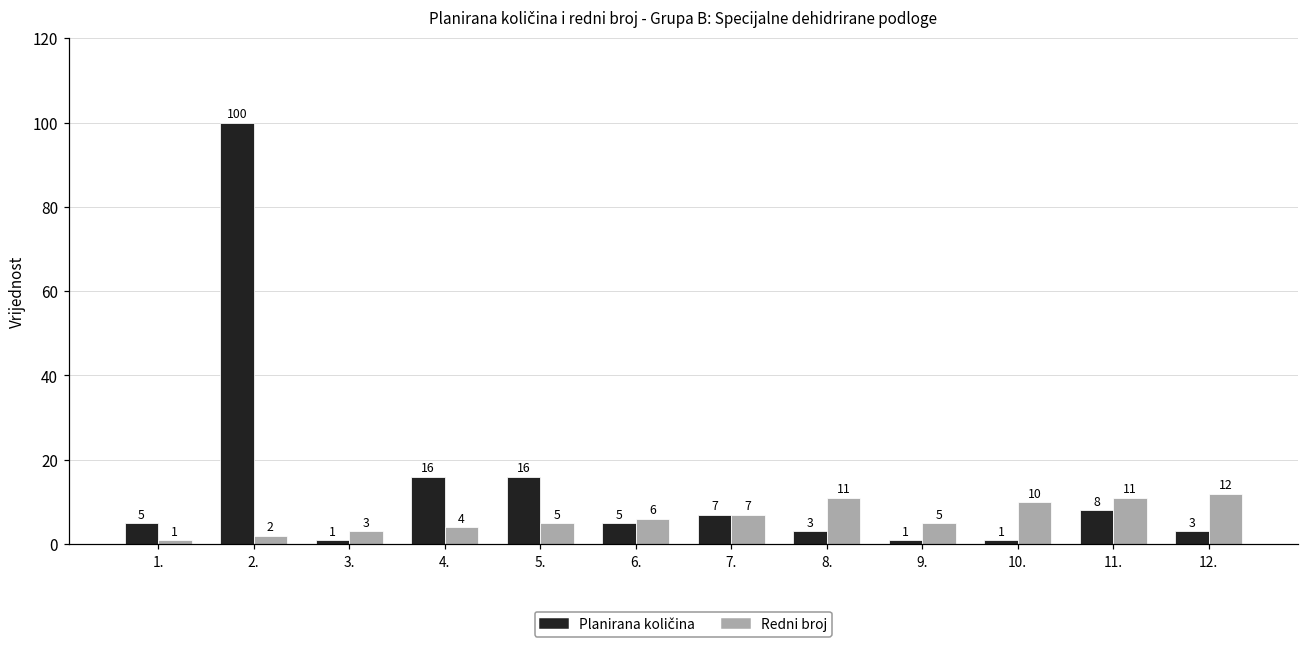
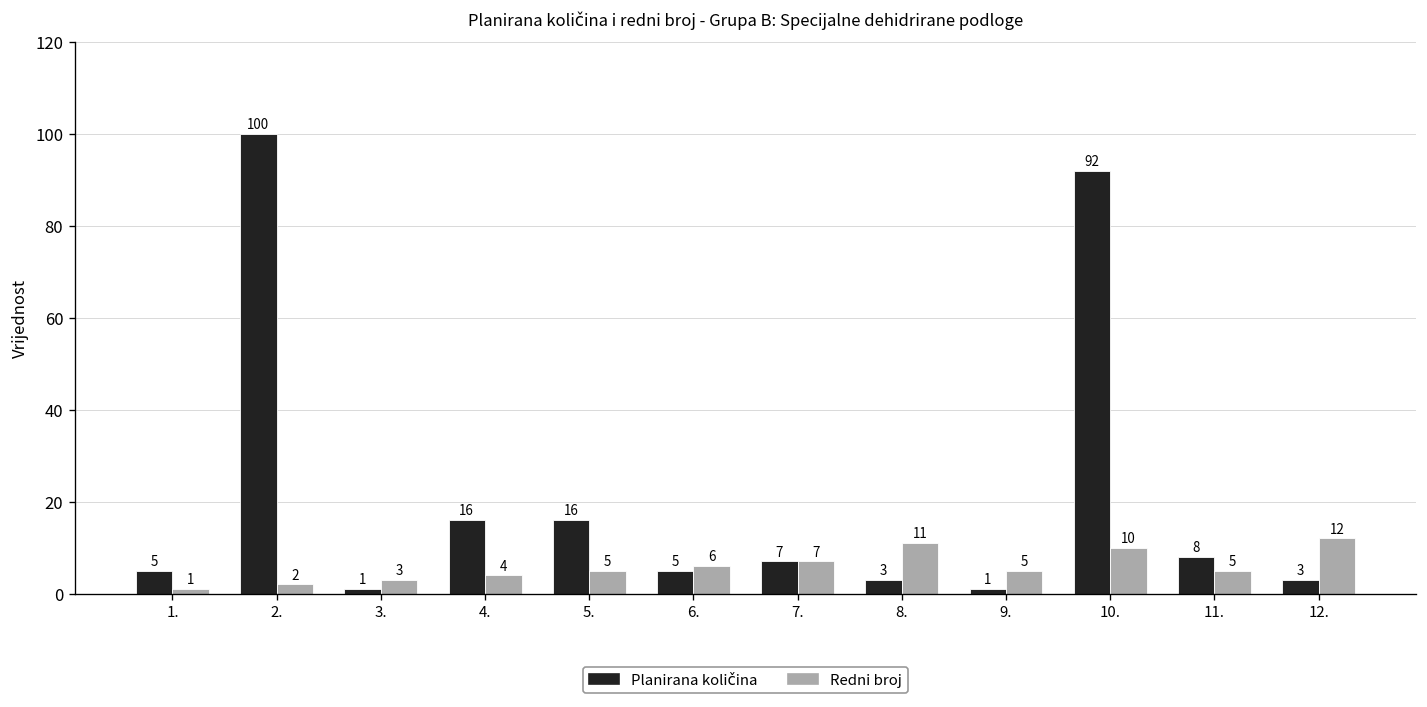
  {
    "Planirana količina": {
      "1.": 5,
      "2.": 100,
      "3.": 1,
      "4.": 16,
      "5.": 16,
      "6.": 5,
      "7.": 7,
      "8.": 3,
      "9.": 1,
-     "10.": 1,
+     "10.": 92,
      "11.": 8,
      "12.": 3
    },
    "Redni broj": {
      "1.": 1,
      "2.": 2,
      "3.": 3,
      "4.": 4,
      "5.": 5,
      "6.": 6,
      "7.": 7,
      "8.": 11,
      "9.": 5,
      "10.": 10,
-     "11.": 11,
+     "11.": 5,
      "12.": 12
    }
  }
